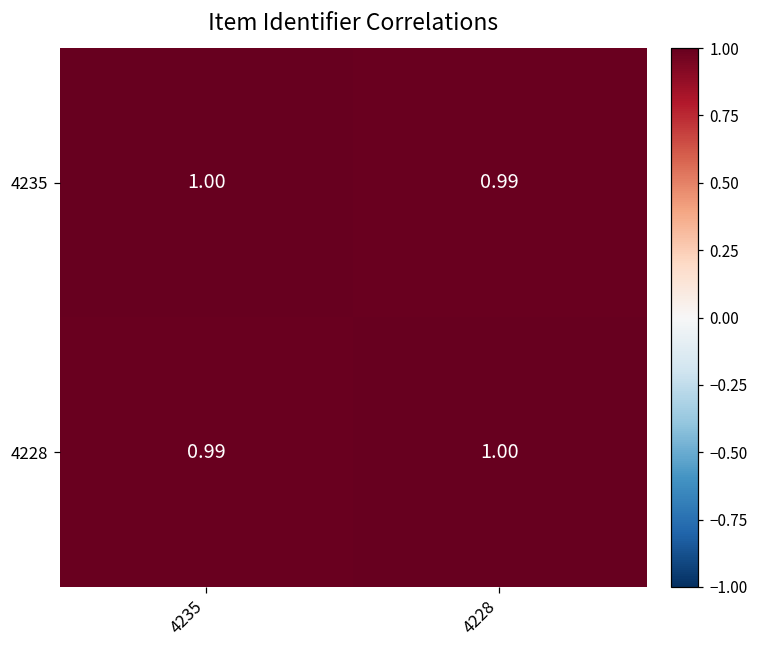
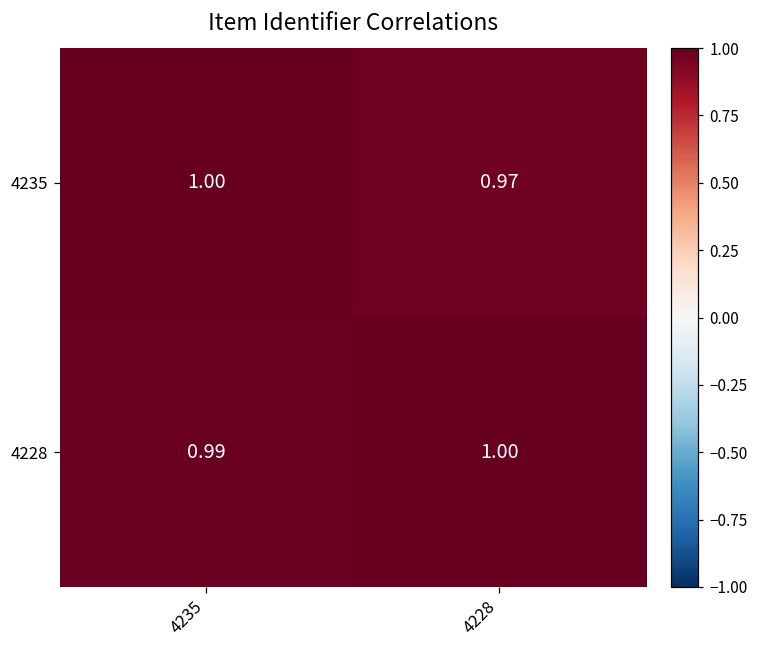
  {
    "4235": {
      "4235": 1.00,
-     "4228": 0.99
+     "4228": 0.97
    },
    "4228": {
      "4235": 0.99,
      "4228": 1.00
    }
  }
